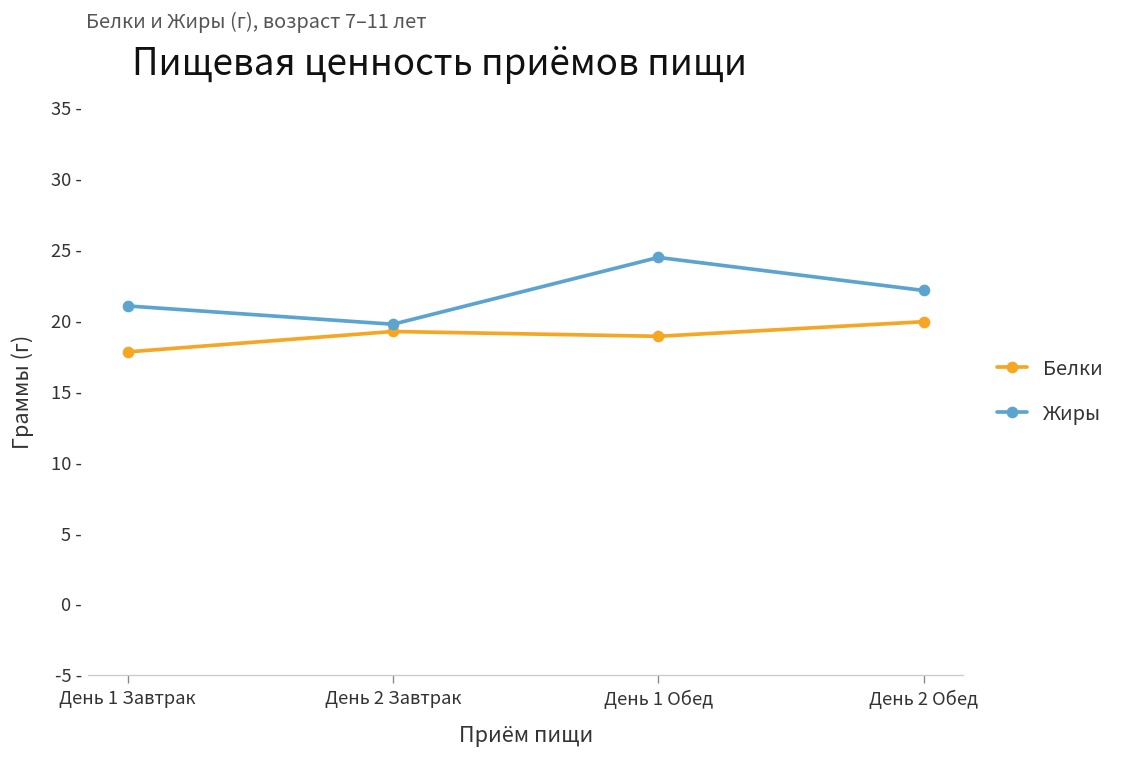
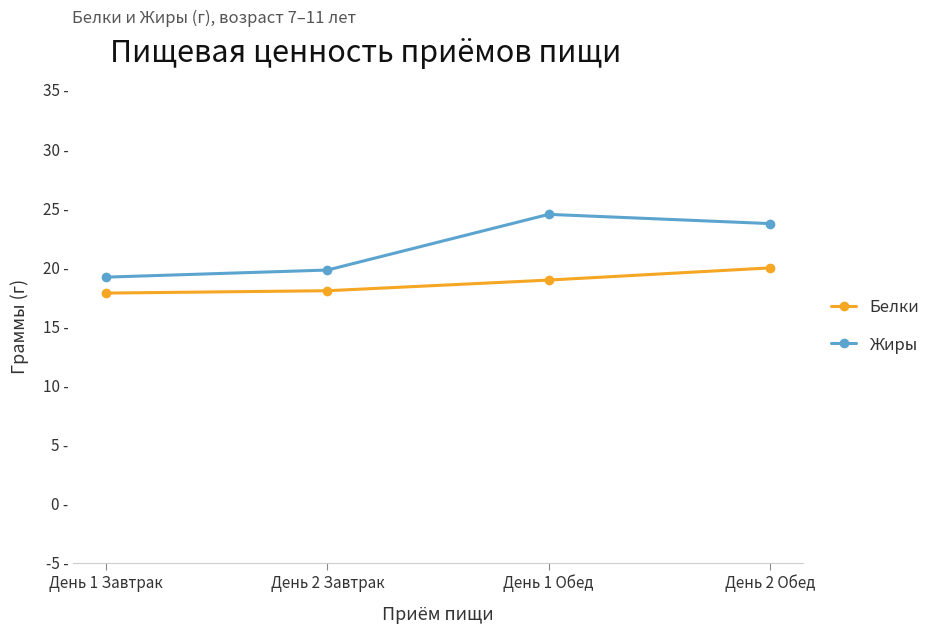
  {
    "Белки": {
      "День 1 Завтрак": "17.8 -",
-     "День 2 Завтрак": "19.2 -",
+     "День 2 Завтрак": "18.0 -",
      "День 1 Обед": "18.9 -",
      "День 2 Обед": "19.9 -"
    },
    "Жиры": {
-     "День 1 Завтрак": "21.0 -",
+     "День 1 Завтрак": "19.2 -",
      "День 2 Завтрак": "19.8 -",
      "День 1 Обед": "24.5 -",
-     "День 2 Обед": "22.1 -"
+     "День 2 Обед": "23.7 -"
    }
  }
